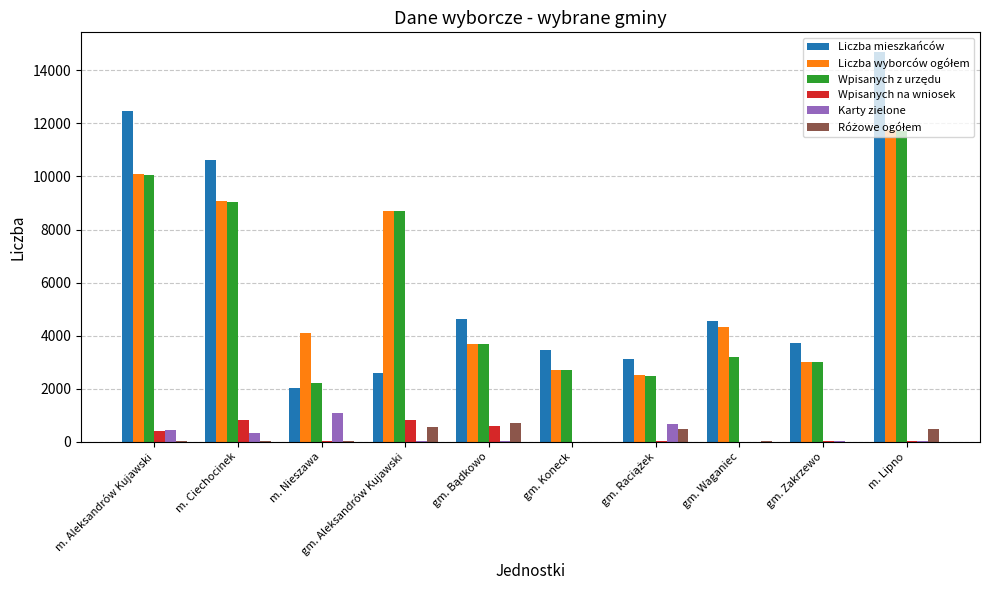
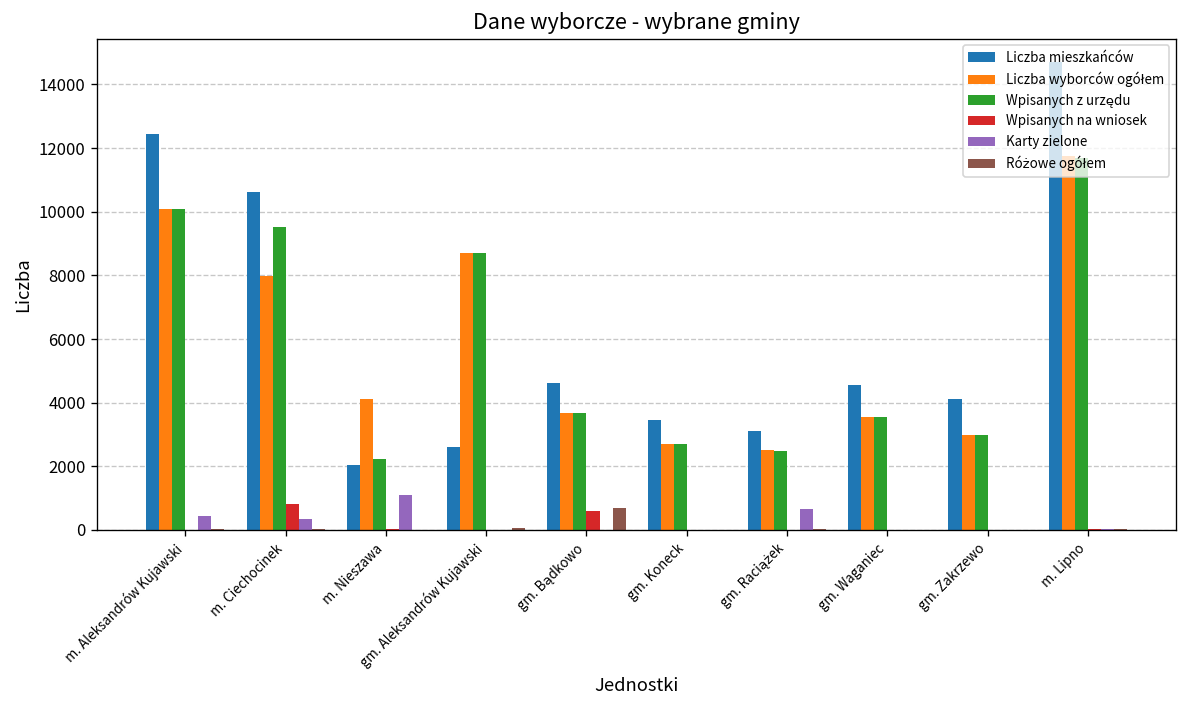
  {
    "Liczba mieszkańców": {
      "m. Aleksandrów Kujawski": 12500,
      "m. Ciechocinek": 10600,
      "m. Nieszawa": 2000,
      "gm. Aleksandrów Kujawski": 2600,
      "gm. Bądkowo": 4600,
      "gm. Koneck": 3500,
      "gm. Raciążek": 3100,
      "gm. Waganiec": 4600,
-     "gm. Zakrzewo": 3700
+     "gm. Zakrzewo": 4100
    },
    "Liczba wyborców ogółem": {
      "m. Aleksandrów Kujawski": 10100,
-     "m. Ciechocinek": 9100,
+     "m. Ciechocinek": 8000,
      "m. Nieszawa": 4100,
      "gm. Aleksandrów Kujawski": 8700,
      "gm. Bądkowo": 3700,
      "gm. Koneck": 2700,
      "gm. Raciążek": 2500,
-     "gm. Waganiec": 4300,
+     "gm. Waganiec": 3600,
      "gm. Zakrzewo": 3000
    },
    "Wpisanych z urzędu": {
      "m. Aleksandrów Kujawski": 10100,
-     "m. Ciechocinek": 9000,
+     "m. Ciechocinek": 9500,
      "m. Nieszawa": 2200,
      "gm. Aleksandrów Kujawski": 8700,
      "gm. Bądkowo": 3700,
      "gm. Koneck": 2700,
      "gm. Raciążek": 2500,
-     "gm. Waganiec": 3200,
+     "gm. Waganiec": 3600,
      "gm. Zakrzewo": 3000
    },
    "Wpisanych na wniosek": {
-     "m. Aleksandrów Kujawski": 400,
+     "m. Aleksandrów Kujawski": 0,
      "m. Ciechocinek": 800,
-     "gm. Aleksandrów Kujawski": 800,
+     "gm. Aleksandrów Kujawski": 0,
      "gm. Bądkowo": 600,
      "gm. Koneck": 0
    },
    "Karty zielone": {
      "m. Aleksandrów Kujawski": 400,
      "m. Ciechocinek": 300,
      "m. Nieszawa": 1100,
      "gm. Koneck": 0,
      "gm. Raciążek": 700
    },
    "Różowe ogółem": {
-     "gm. Aleksandrów Kujawski": 500,
+     "gm. Aleksandrów Kujawski": 0,
      "gm. Bądkowo": 700,
-     "gm. Raciążek": 500,
-     "m. Lipno": 500
+     "gm. Raciążek": 0,
+     "m. Lipno": 0
    }
  }
